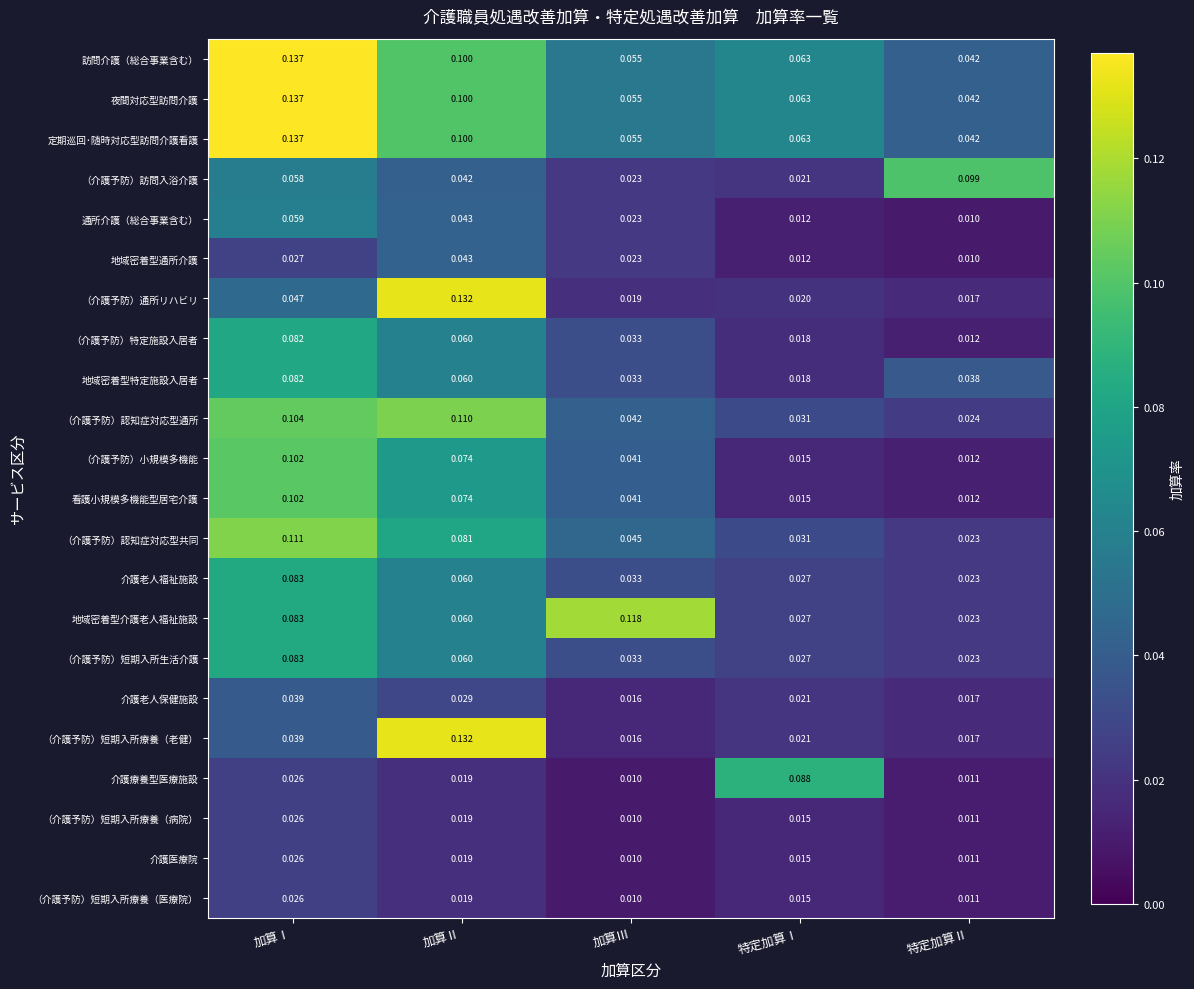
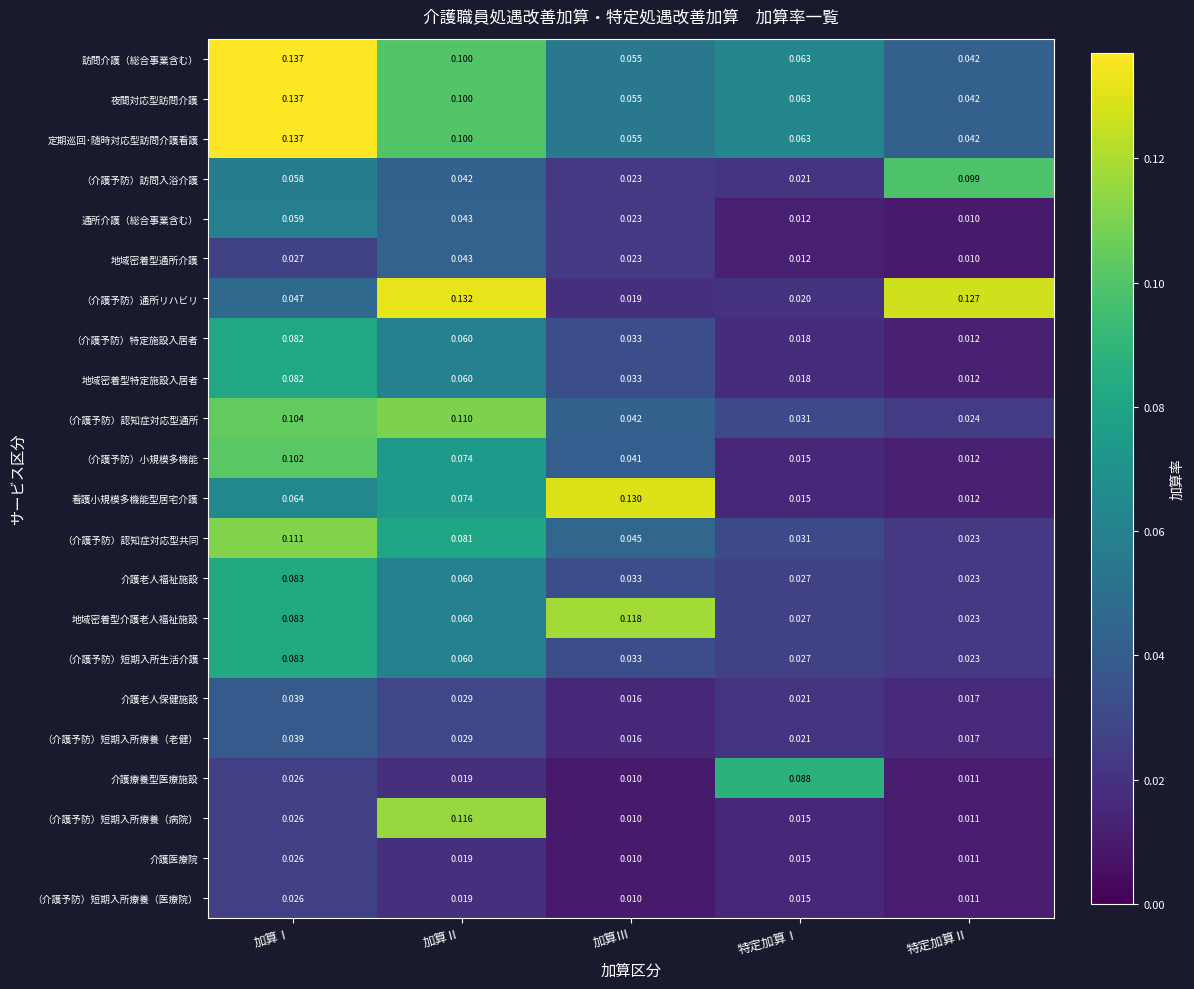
  {
    "訪問介護（総合事業含む）": {
      "加算Ⅰ": 0.137,
      "加算Ⅱ": 0.100,
      "加算Ⅲ": 0.055,
      "特定加算Ⅰ": 0.063,
      "特定加算Ⅱ": 0.042
    },
    "夜間対応型訪問介護": {
      "加算Ⅰ": 0.137,
      "加算Ⅱ": 0.100,
      "加算Ⅲ": 0.055,
      "特定加算Ⅰ": 0.063,
      "特定加算Ⅱ": 0.042
    },
    "定期巡回･随時対応型訪問介護看護": {
      "加算Ⅰ": 0.137,
      "加算Ⅱ": 0.100,
      "加算Ⅲ": 0.055,
      "特定加算Ⅰ": 0.063,
      "特定加算Ⅱ": 0.042
    },
    "（介護予防）訪問入浴介護": {
      "加算Ⅰ": 0.058,
      "加算Ⅱ": 0.042,
      "加算Ⅲ": 0.023,
      "特定加算Ⅰ": 0.021,
      "特定加算Ⅱ": 0.099
    },
    "通所介護（総合事業含む）": {
      "加算Ⅰ": 0.059,
      "加算Ⅱ": 0.043,
      "加算Ⅲ": 0.023,
      "特定加算Ⅰ": 0.012,
      "特定加算Ⅱ": 0.010
    },
    "地域密着型通所介護": {
      "加算Ⅰ": 0.027,
      "加算Ⅱ": 0.043,
      "加算Ⅲ": 0.023,
      "特定加算Ⅰ": 0.012,
      "特定加算Ⅱ": 0.010
    },
    "（介護予防）通所リハビリ": {
      "加算Ⅰ": 0.047,
      "加算Ⅱ": 0.132,
      "加算Ⅲ": 0.019,
      "特定加算Ⅰ": 0.020,
-     "特定加算Ⅱ": 0.017
+     "特定加算Ⅱ": 0.127
    },
    "（介護予防）特定施設入居者": {
      "加算Ⅰ": 0.082,
      "加算Ⅱ": 0.060,
      "加算Ⅲ": 0.033,
      "特定加算Ⅰ": 0.018,
      "特定加算Ⅱ": 0.012
    },
    "地域密着型特定施設入居者": {
      "加算Ⅰ": 0.082,
      "加算Ⅱ": 0.060,
      "加算Ⅲ": 0.033,
      "特定加算Ⅰ": 0.018,
-     "特定加算Ⅱ": 0.038
+     "特定加算Ⅱ": 0.012
    },
    "（介護予防）認知症対応型通所": {
      "加算Ⅰ": 0.104,
      "加算Ⅱ": 0.110,
      "加算Ⅲ": 0.042,
      "特定加算Ⅰ": 0.031,
      "特定加算Ⅱ": 0.024
    },
    "（介護予防）小規模多機能": {
      "加算Ⅰ": 0.102,
      "加算Ⅱ": 0.074,
      "加算Ⅲ": 0.041,
      "特定加算Ⅰ": 0.015,
      "特定加算Ⅱ": 0.012
    },
    "看護小規模多機能型居宅介護": {
-     "加算Ⅰ": 0.102,
+     "加算Ⅰ": 0.064,
      "加算Ⅱ": 0.074,
-     "加算Ⅲ": 0.041,
+     "加算Ⅲ": 0.130,
      "特定加算Ⅰ": 0.015,
      "特定加算Ⅱ": 0.012
    },
    "（介護予防）認知症対応型共同": {
      "加算Ⅰ": 0.111,
      "加算Ⅱ": 0.081,
      "加算Ⅲ": 0.045,
      "特定加算Ⅰ": 0.031,
      "特定加算Ⅱ": 0.023
    },
    "介護老人福祉施設": {
      "加算Ⅰ": 0.083,
      "加算Ⅱ": 0.060,
      "加算Ⅲ": 0.033,
      "特定加算Ⅰ": 0.027,
      "特定加算Ⅱ": 0.023
    },
    "地域密着型介護老人福祉施設": {
      "加算Ⅰ": 0.083,
      "加算Ⅱ": 0.060,
      "加算Ⅲ": 0.118,
      "特定加算Ⅰ": 0.027,
      "特定加算Ⅱ": 0.023
    },
    "（介護予防）短期入所生活介護": {
      "加算Ⅰ": 0.083,
      "加算Ⅱ": 0.060,
      "加算Ⅲ": 0.033,
      "特定加算Ⅰ": 0.027,
      "特定加算Ⅱ": 0.023
    },
    "介護老人保健施設": {
      "加算Ⅰ": 0.039,
      "加算Ⅱ": 0.029,
      "加算Ⅲ": 0.016,
      "特定加算Ⅰ": 0.021,
      "特定加算Ⅱ": 0.017
    },
    "（介護予防）短期入所療養（老健）": {
      "加算Ⅰ": 0.039,
-     "加算Ⅱ": 0.132,
+     "加算Ⅱ": 0.029,
      "加算Ⅲ": 0.016,
      "特定加算Ⅰ": 0.021,
      "特定加算Ⅱ": 0.017
    },
    "介護療養型医療施設": {
      "加算Ⅰ": 0.026,
      "加算Ⅱ": 0.019,
      "加算Ⅲ": 0.010,
      "特定加算Ⅰ": 0.088,
      "特定加算Ⅱ": 0.011
    },
    "（介護予防）短期入所療養（病院）": {
      "加算Ⅰ": 0.026,
-     "加算Ⅱ": 0.019,
+     "加算Ⅱ": 0.116,
      "加算Ⅲ": 0.010,
      "特定加算Ⅰ": 0.015,
      "特定加算Ⅱ": 0.011
    },
    "介護医療院": {
      "加算Ⅰ": 0.026,
      "加算Ⅱ": 0.019,
      "加算Ⅲ": 0.010,
      "特定加算Ⅰ": 0.015,
      "特定加算Ⅱ": 0.011
    },
    "（介護予防）短期入所療養（医療院）": {
      "加算Ⅰ": 0.026,
      "加算Ⅱ": 0.019,
      "加算Ⅲ": 0.010,
      "特定加算Ⅰ": 0.015,
      "特定加算Ⅱ": 0.011
    }
  }
